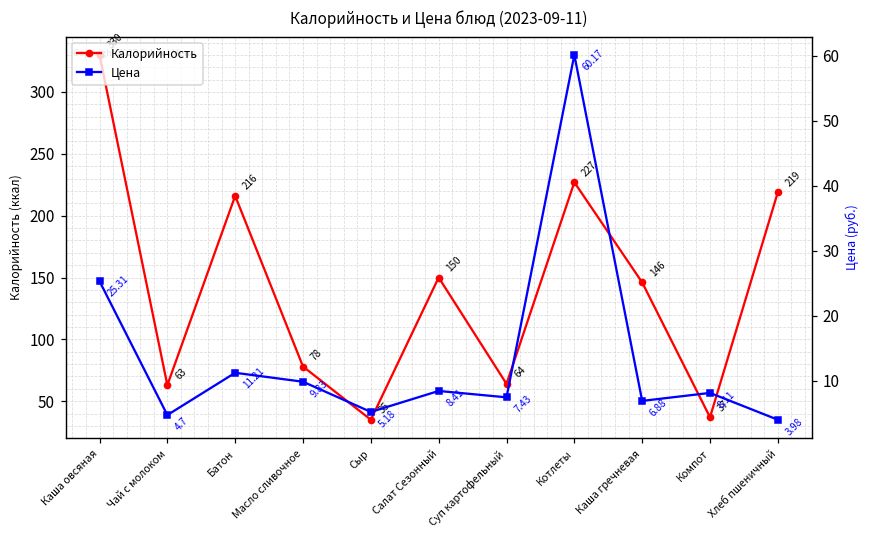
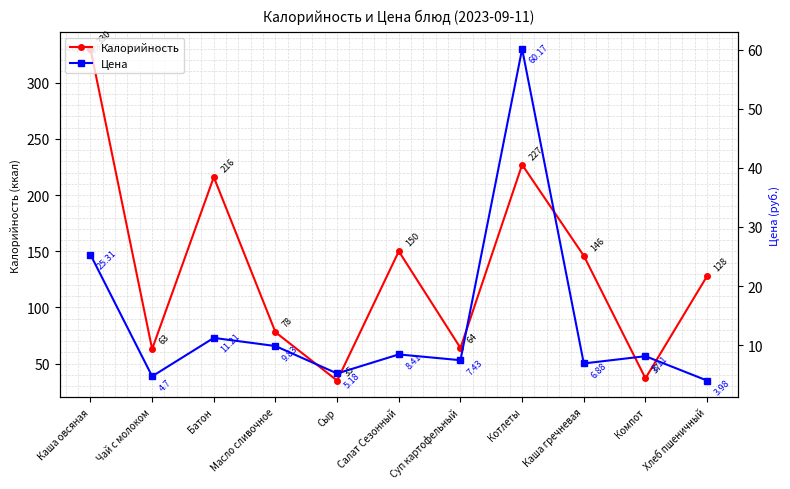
  {
    "Калорийность": {
      "Чай с молоком": 63,
      "Батон": 216,
      "Масло сливочное": 78,
      "Салат Сезонный": 150,
      "Суп картофельный": 64,
      "Котлеты": 227,
      "Каша гречневая": 146,
-     "Хлеб пшеничный": 219
+     "Хлеб пшеничный": 128
    },
    "Цена": {
      "Каша овсяная": 25.31,
      "Чай с молоком": 4.7,
      "Батон": 11.21,
      "Масло сливочное": 9.83,
      "Салат Сезонный": 8.41,
      "Суп картофельный": 7.43,
      "Котлеты": 60.17,
      "Каша гречневая": 6.88,
      "Хлеб пшеничный": 3.98
    }
  }
